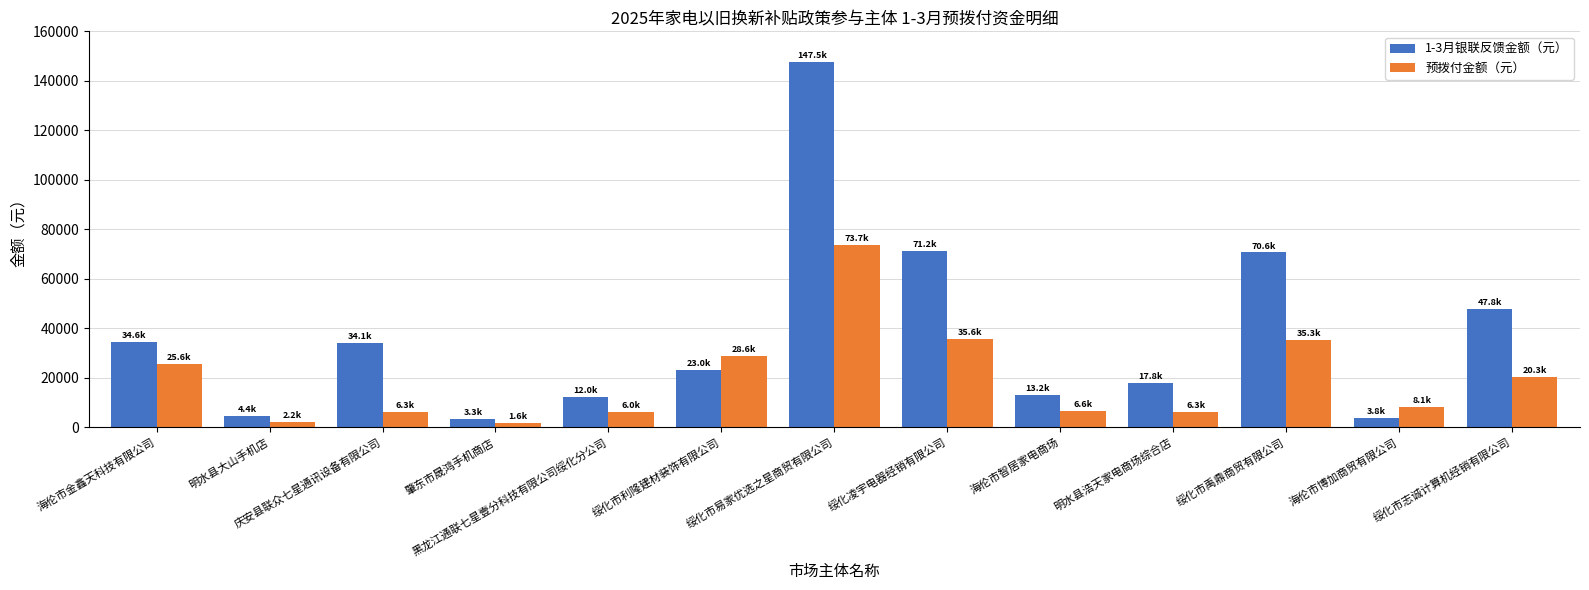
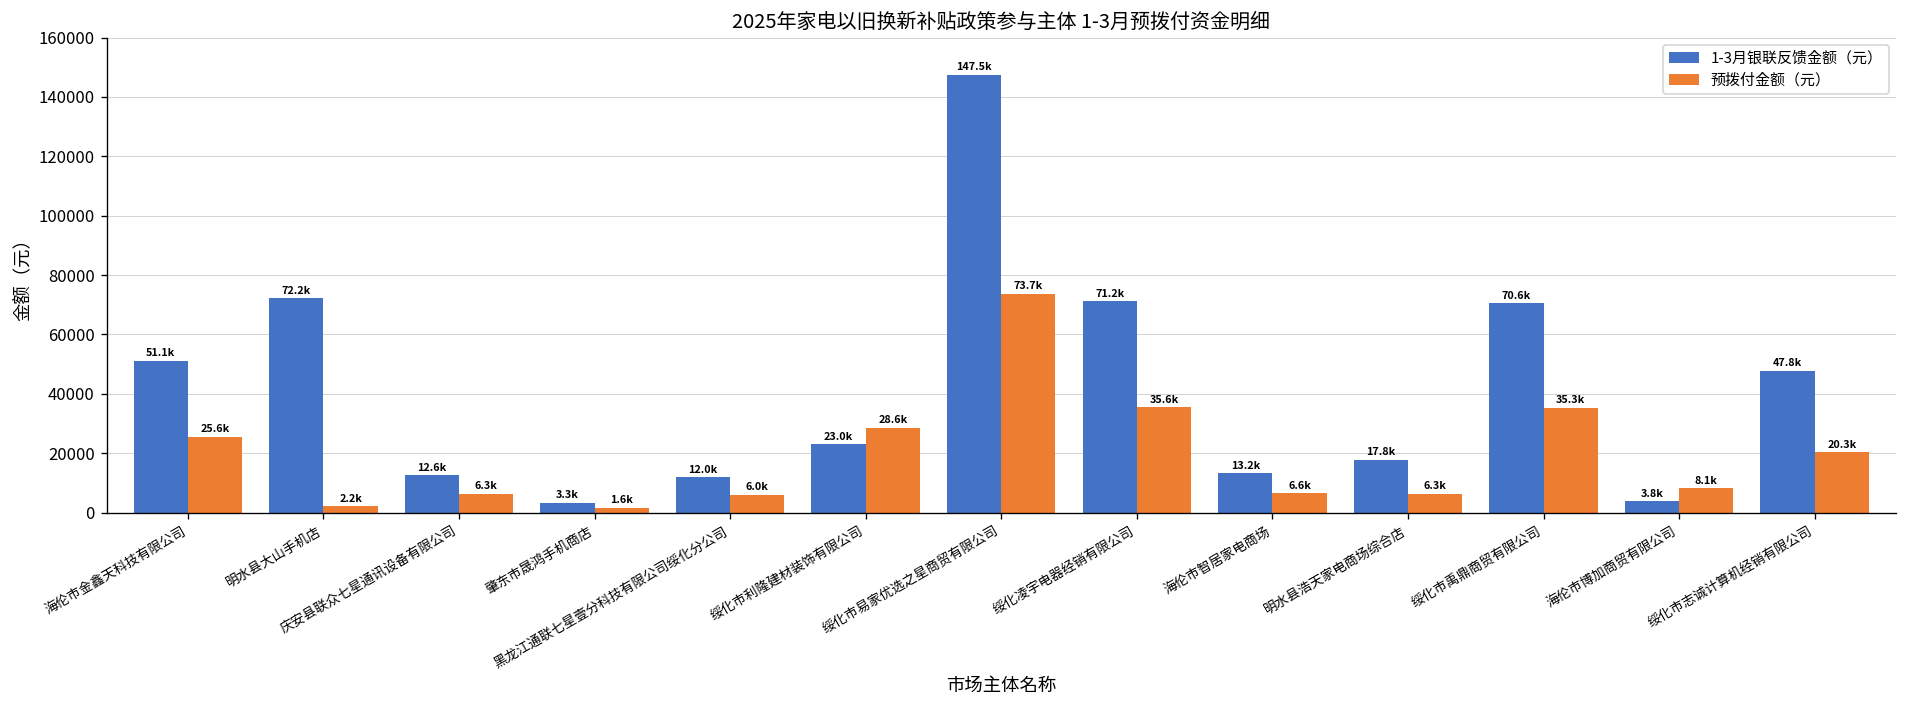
  {
    "1-3月银联反馈金额（元）": {
-     "海伦市金鑫天科技有限公司": "34.6k",
-     "明水县大山手机店": "4.4k",
-     "庆安县联众七星通讯设备有限公司": "34.1k",
+     "海伦市金鑫天科技有限公司": "51.1k",
+     "明水县大山手机店": "72.2k",
+     "庆安县联众七星通讯设备有限公司": "12.6k",
      "肇东市晟鸿手机商店": "3.3k",
      "黑龙江通联七星壹分科技有限公司绥化分公司": "12.0k",
      "绥化市利隆建材装饰有限公司": "23.0k",
      "绥化市易家优选之星商贸有限公司": "147.5k",
      "绥化凌宇电器经销有限公司": "71.2k",
      "海伦市智居家电商场": "13.2k",
      "明水县浩天家电商场综合店": "17.8k",
      "绥化市禹鼎商贸有限公司": "70.6k",
      "海伦市博加商贸有限公司": "3.8k",
      "绥化市志诚计算机经销有限公司": "47.8k"
    },
    "预拨付金额（元）": {
      "海伦市金鑫天科技有限公司": "25.6k",
      "明水县大山手机店": "2.2k",
      "庆安县联众七星通讯设备有限公司": "6.3k",
      "肇东市晟鸿手机商店": "1.6k",
      "黑龙江通联七星壹分科技有限公司绥化分公司": "6.0k",
      "绥化市利隆建材装饰有限公司": "28.6k",
      "绥化市易家优选之星商贸有限公司": "73.7k",
      "绥化凌宇电器经销有限公司": "35.6k",
      "海伦市智居家电商场": "6.6k",
      "明水县浩天家电商场综合店": "6.3k",
      "绥化市禹鼎商贸有限公司": "35.3k",
      "海伦市博加商贸有限公司": "8.1k",
      "绥化市志诚计算机经销有限公司": "20.3k"
    }
  }
